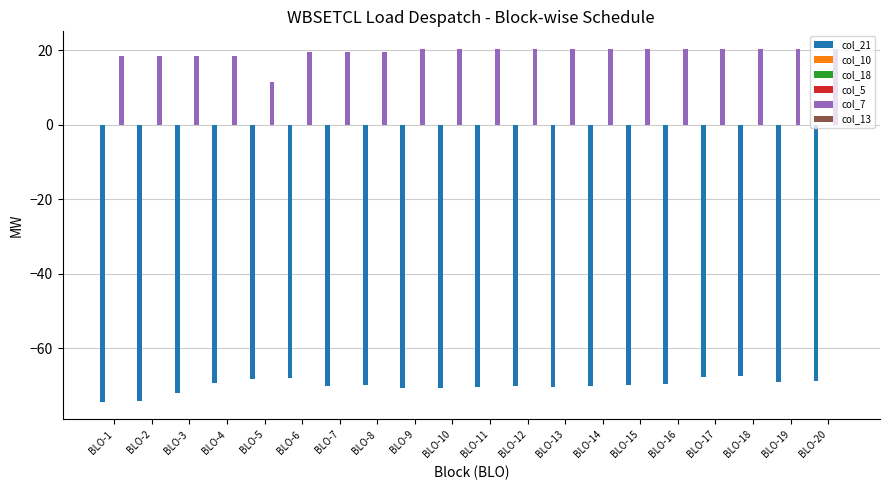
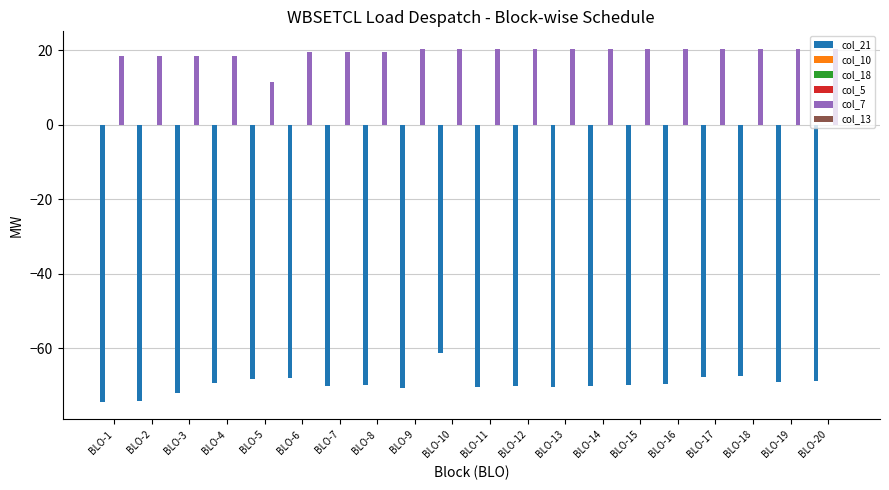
  {
    "col_21": {
      "BLO-1": -74,
      "BLO-2": -74,
      "BLO-3": -72,
      "BLO-4": -69,
      "BLO-5": -68,
      "BLO-6": -68,
      "BLO-7": -70,
      "BLO-8": -70,
      "BLO-9": -71,
-     "BLO-10": -71,
+     "BLO-10": -61,
      "BLO-11": -71,
      "BLO-12": -70,
      "BLO-13": -70,
      "BLO-14": -70,
      "BLO-15": -70,
      "BLO-16": -70,
      "BLO-17": -68,
      "BLO-18": -68,
      "BLO-19": -69,
      "BLO-20": -69
    },
    "col_10": {
      "BLO-1": 0,
      "BLO-2": 0,
      "BLO-3": 0,
      "BLO-4": 0,
      "BLO-5": 0,
      "BLO-6": 0,
      "BLO-7": 0,
      "BLO-8": 0,
      "BLO-9": 0,
      "BLO-10": 0,
      "BLO-11": 0,
      "BLO-12": 0,
      "BLO-13": 0,
      "BLO-14": 0,
      "BLO-15": 0,
      "BLO-16": 0,
      "BLO-17": 0,
      "BLO-18": 0,
      "BLO-19": 0
    },
    "col_18": {
      "BLO-1": 0,
      "BLO-2": 0,
      "BLO-3": 0,
      "BLO-4": 0,
      "BLO-5": 0,
      "BLO-6": 0,
      "BLO-7": 0,
      "BLO-8": 0,
      "BLO-9": 0,
      "BLO-10": 0,
      "BLO-11": 0,
      "BLO-12": 0,
      "BLO-13": 0,
      "BLO-14": 0,
      "BLO-15": 0,
      "BLO-16": 0,
      "BLO-17": 0,
      "BLO-18": 0,
      "BLO-19": 0
    },
    "col_5": {
      "BLO-1": 0,
      "BLO-2": 0,
      "BLO-3": 0,
      "BLO-4": 0,
      "BLO-5": 0,
      "BLO-6": 0,
      "BLO-7": 0,
      "BLO-8": 0,
      "BLO-9": 0,
      "BLO-10": 0,
      "BLO-11": 0,
      "BLO-12": 0,
      "BLO-13": 0,
      "BLO-14": 0,
      "BLO-15": 0,
      "BLO-16": 0,
      "BLO-17": 0,
      "BLO-18": 0,
      "BLO-19": 0
    },
    "col_7": {
      "BLO-1": 19,
      "BLO-2": 19,
      "BLO-3": 19,
      "BLO-4": 19,
      "BLO-5": 12,
      "BLO-6": 19,
      "BLO-7": 19,
      "BLO-8": 19,
      "BLO-9": 20,
      "BLO-10": 20,
      "BLO-11": 20,
      "BLO-12": 20,
      "BLO-13": 20,
      "BLO-14": 20,
      "BLO-15": 20,
      "BLO-16": 20,
      "BLO-17": 20,
      "BLO-18": 20,
      "BLO-19": 20
    },
    "col_13": {
      "BLO-1": 0,
      "BLO-2": 0,
      "BLO-3": 0,
      "BLO-4": 0,
      "BLO-5": 0,
      "BLO-6": 0,
      "BLO-7": 0,
      "BLO-8": 0,
      "BLO-9": 0,
      "BLO-10": 0,
      "BLO-11": 0,
      "BLO-12": 0,
      "BLO-13": 0,
      "BLO-14": 0,
      "BLO-15": 0,
      "BLO-16": 0,
      "BLO-17": 0,
      "BLO-18": 0,
      "BLO-19": 0
    }
  }
